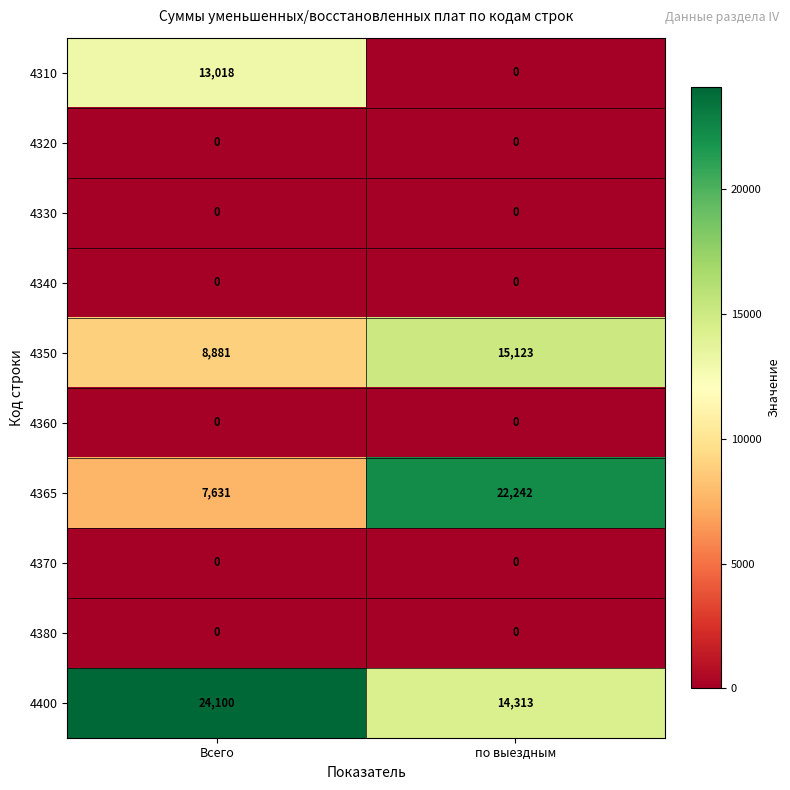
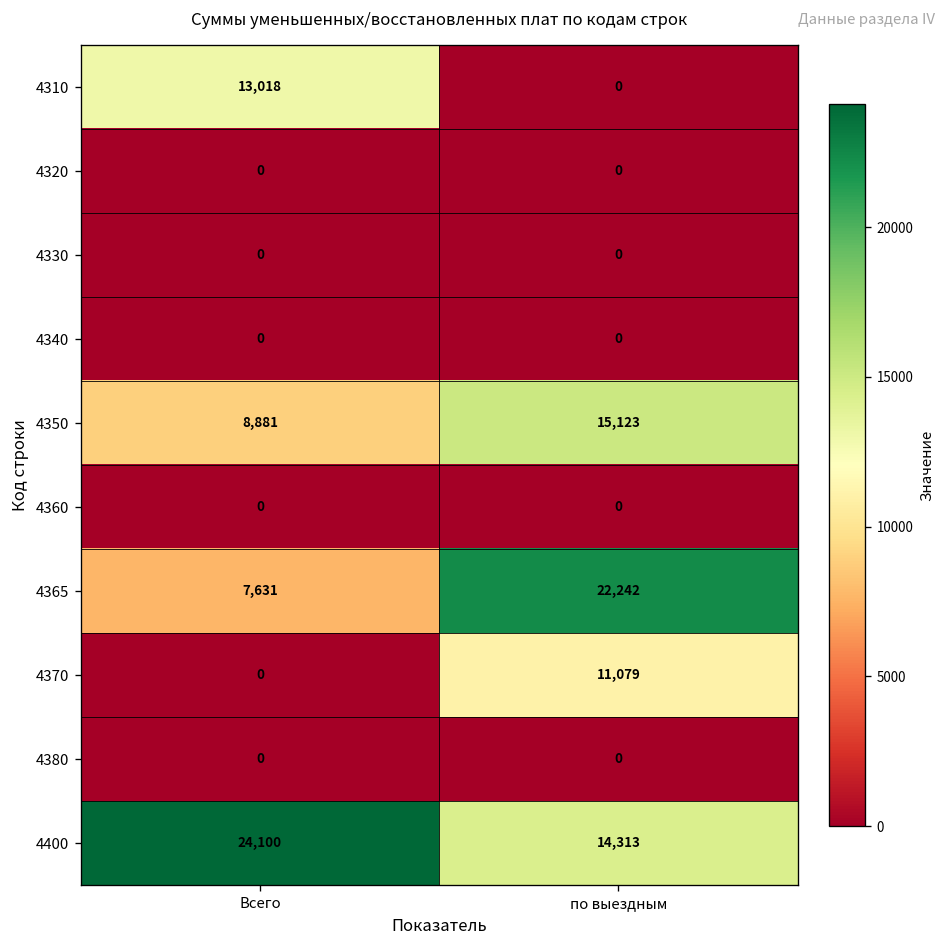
  {
    "4310": {
      "Всего": "13,018",
      "по выездным": "0"
    },
    "4320": {
      "Всего": "0",
      "по выездным": "0"
    },
    "4330": {
      "Всего": "0",
      "по выездным": "0"
    },
    "4340": {
      "Всего": "0",
      "по выездным": "0"
    },
    "4350": {
      "Всего": "8,881",
      "по выездным": "15,123"
    },
    "4360": {
      "Всего": "0",
      "по выездным": "0"
    },
    "4365": {
      "Всего": "7,631",
      "по выездным": "22,242"
    },
    "4370": {
      "Всего": "0",
-     "по выездным": "0"
+     "по выездным": "11,079"
    },
    "4380": {
      "Всего": "0",
      "по выездным": "0"
    },
    "4400": {
      "Всего": "24,100",
      "по выездным": "14,313"
    }
  }
